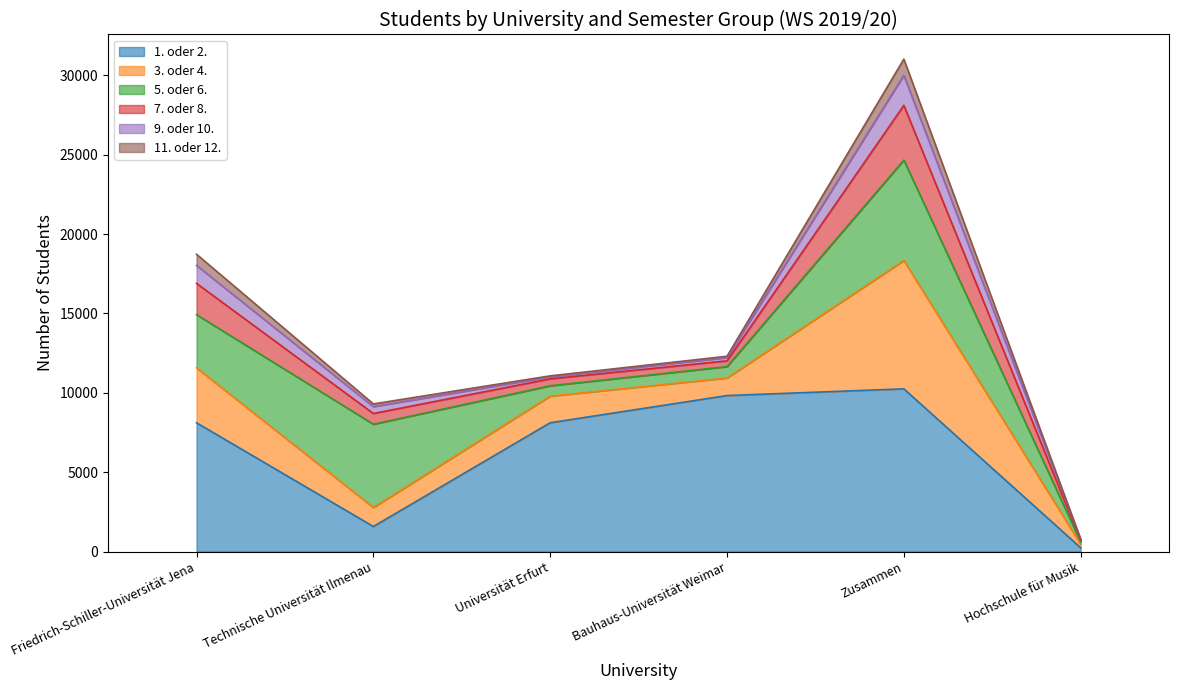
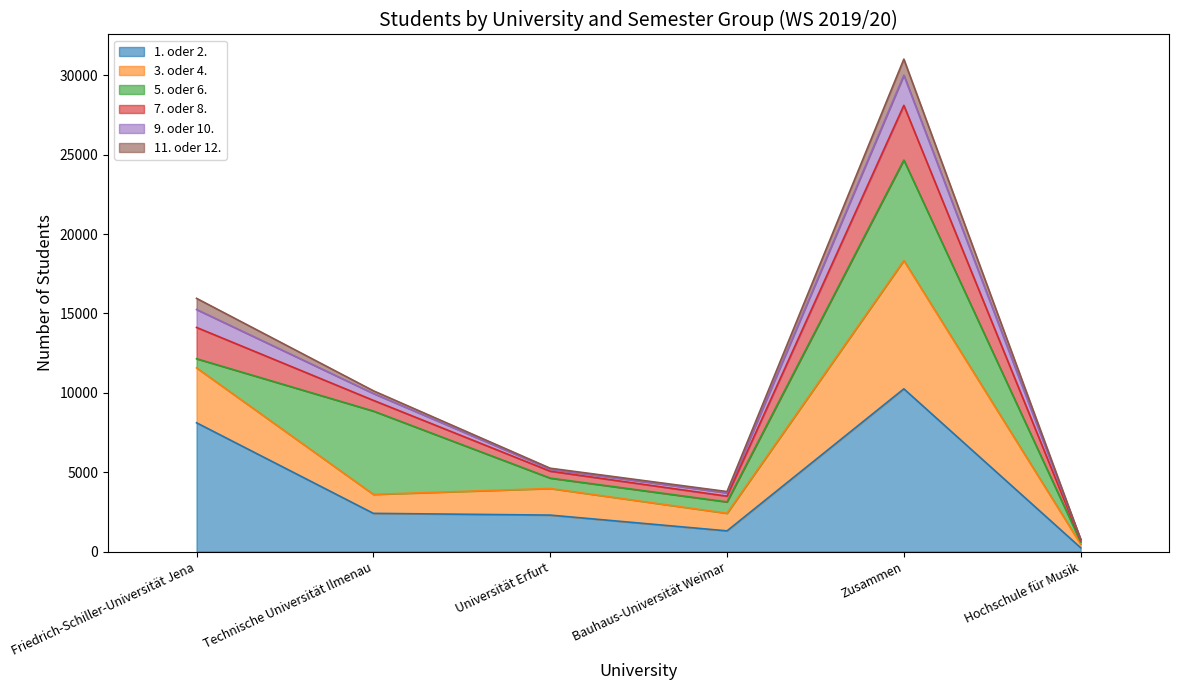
  {
    "1. oder 2.": {
      "Friedrich-Schiller-Universität Jena": 8100,
-     "Technische Universität Ilmenau": 1600,
-     "Universität Erfurt": 8100,
-     "Bauhaus-Universität Weimar": 9800,
+     "Technische Universität Ilmenau": 2400,
+     "Universität Erfurt": 2300,
+     "Bauhaus-Universität Weimar": 1300,
      "Zusammen": 10300,
      "Hochschule für Musik": 200
    },
    "3. oder 4.": {
      "Friedrich-Schiller-Universität Jena": 3500,
      "Technische Universität Ilmenau": 1200,
      "Universität Erfurt": 1700,
      "Bauhaus-Universität Weimar": 1100,
      "Zusammen": 8100
    },
    "5. oder 6.": {
-     "Friedrich-Schiller-Universität Jena": 3400,
+     "Friedrich-Schiller-Universität Jena": 600,
      "Technische Universität Ilmenau": 5300,
      "Universität Erfurt": 700,
      "Bauhaus-Universität Weimar": 700,
      "Zusammen": 6300
    },
    "7. oder 8.": {
      "Friedrich-Schiller-Universität Jena": 2000,
      "Technische Universität Ilmenau": 700,
      "Bauhaus-Universität Weimar": 400,
      "Zusammen": 3400
    },
    "9. oder 10.": {
      "Friedrich-Schiller-Universität Jena": 1100,
      "Technische Universität Ilmenau": 400,
      "Zusammen": 1900
    },
    "11. oder 12.": {
      "Friedrich-Schiller-Universität Jena": 700,
      "Technische Universität Ilmenau": 200,
      "Zusammen": 1000
    }
  }
